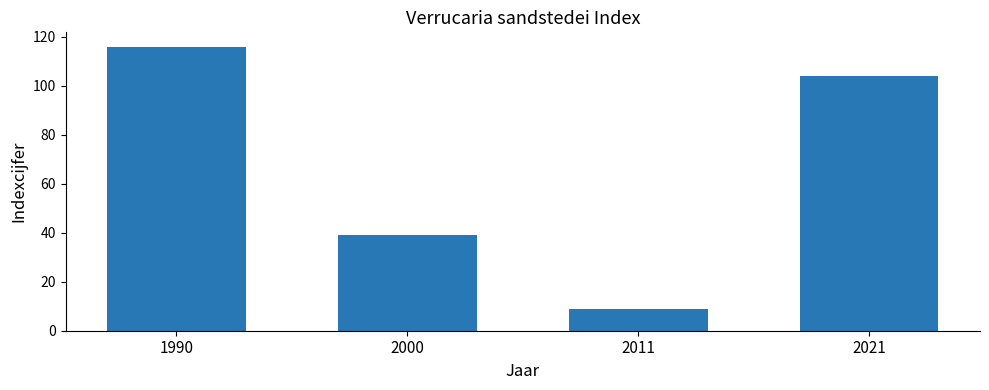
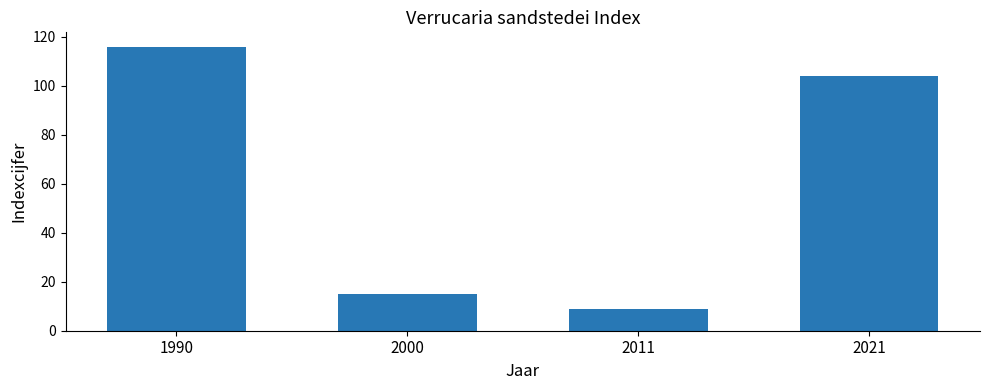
  {
    "1990": 116,
-   "2000": 39,
+   "2000": 15,
    "2011": 9,
    "2021": 104
  }
